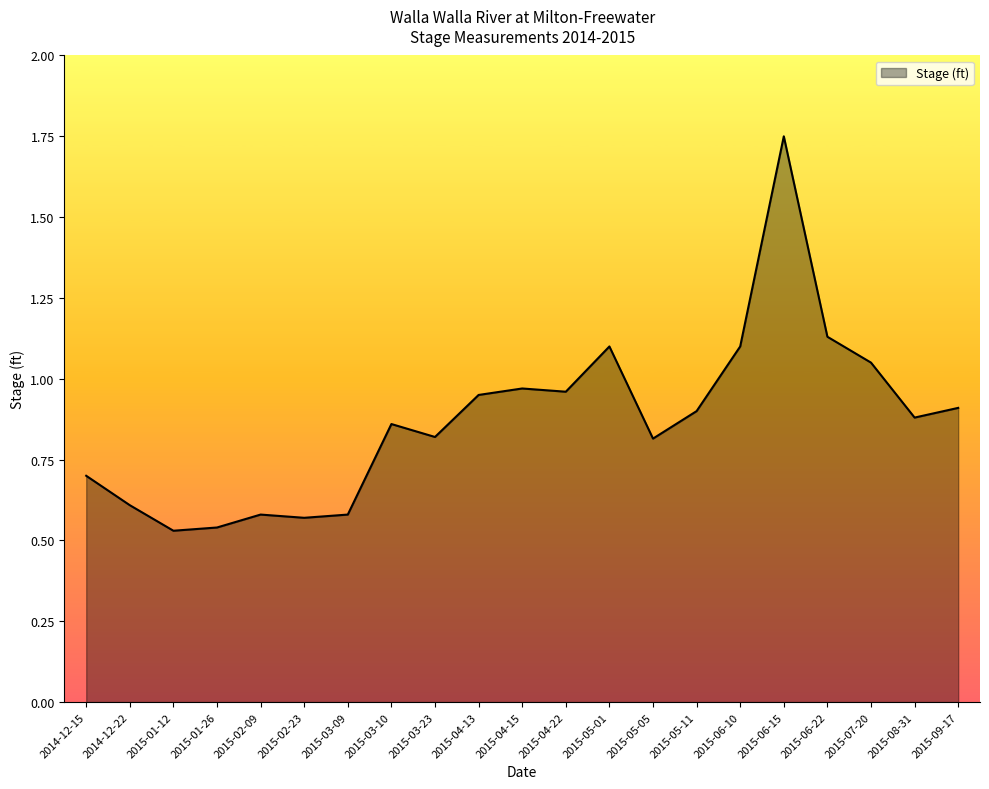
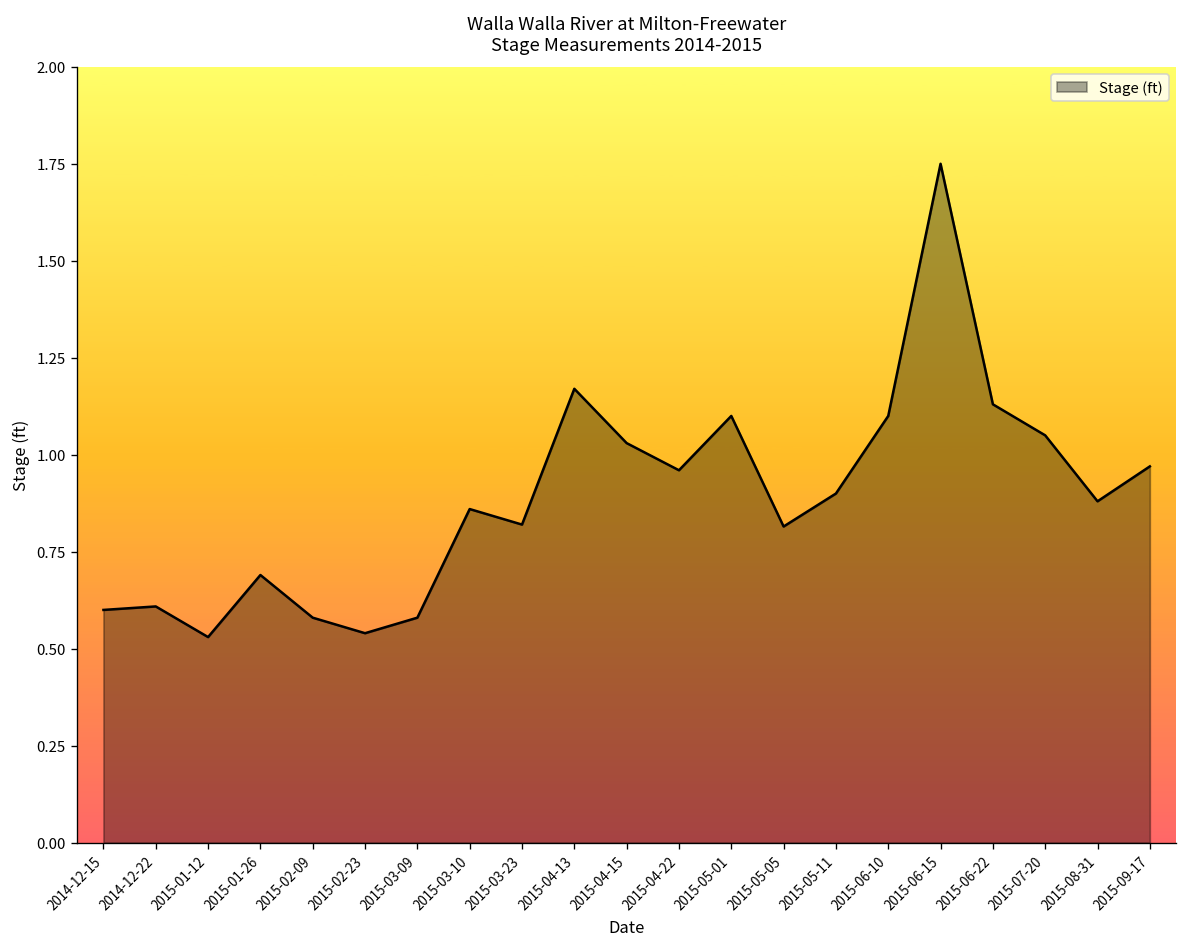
  {
-   "2014-12-15": 0.7,
+   "2014-12-15": 0.6,
    "2014-12-22": 0.61,
    "2015-01-12": 0.53,
-   "2015-01-26": 0.54,
+   "2015-01-26": 0.69,
    "2015-02-09": 0.58,
-   "2015-02-23": 0.57,
+   "2015-02-23": 0.54,
    "2015-03-09": 0.58,
    "2015-03-10": 0.86,
    "2015-03-23": 0.82,
-   "2015-04-13": 0.95,
-   "2015-04-15": 0.97,
+   "2015-04-13": 1.17,
+   "2015-04-15": 1.03,
    "2015-04-22": 0.96,
    "2015-05-01": 1.10,
    "2015-05-05": 0.82,
    "2015-05-11": 0.90,
    "2015-06-10": 1.10,
    "2015-06-15": 1.75,
    "2015-06-22": 1.13,
    "2015-07-20": 1.05,
    "2015-08-31": 0.88,
-   "2015-09-17": 0.91
+   "2015-09-17": 0.97
  }
